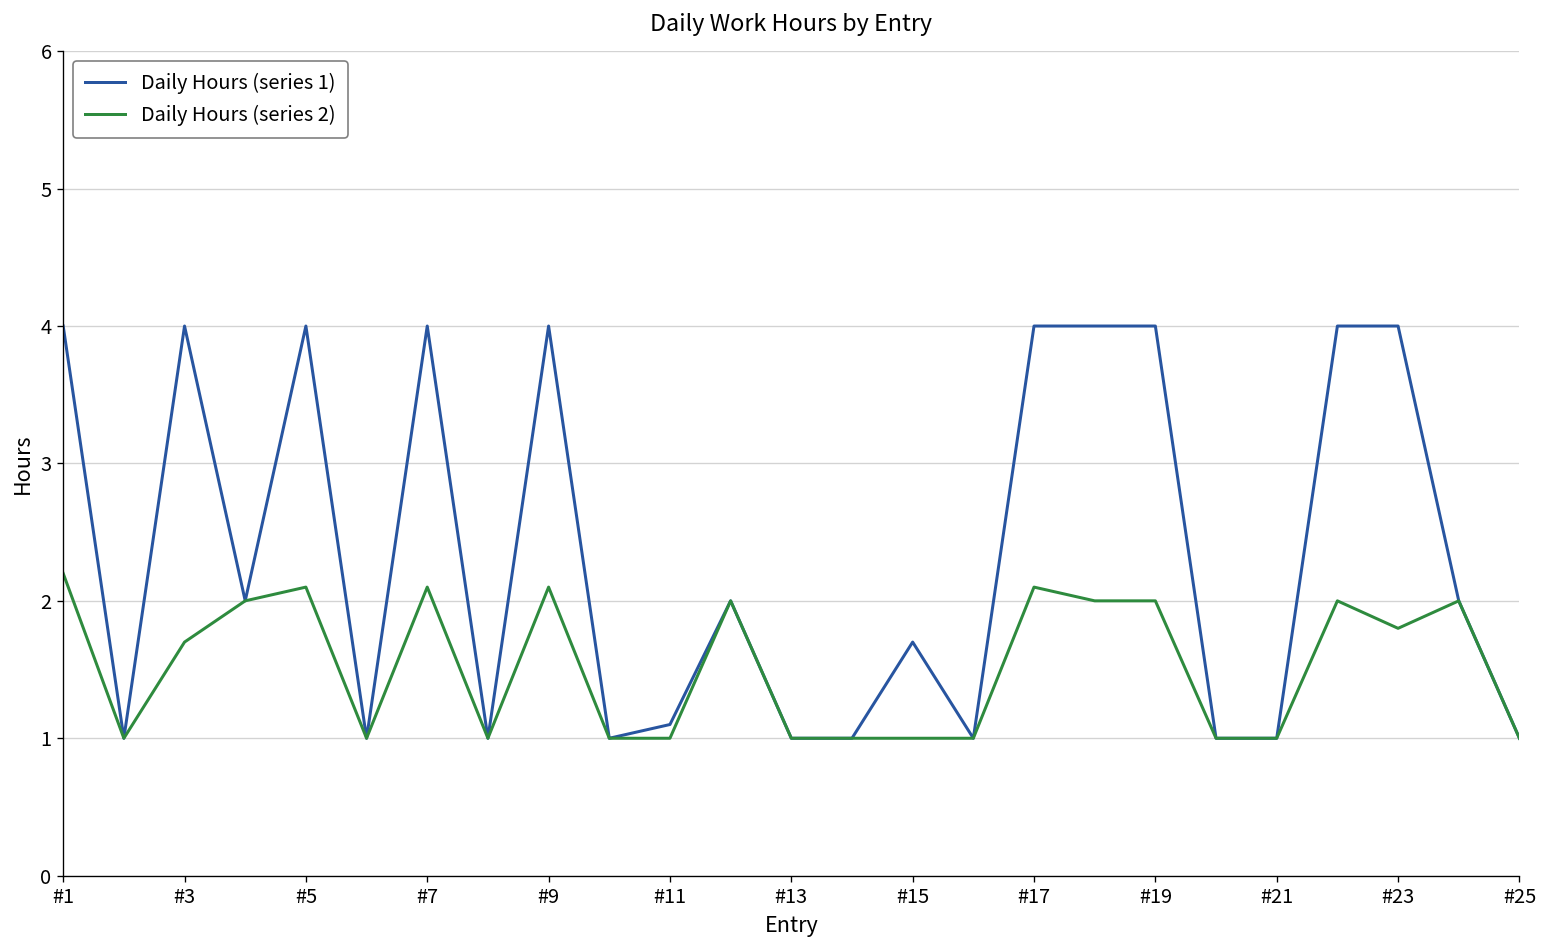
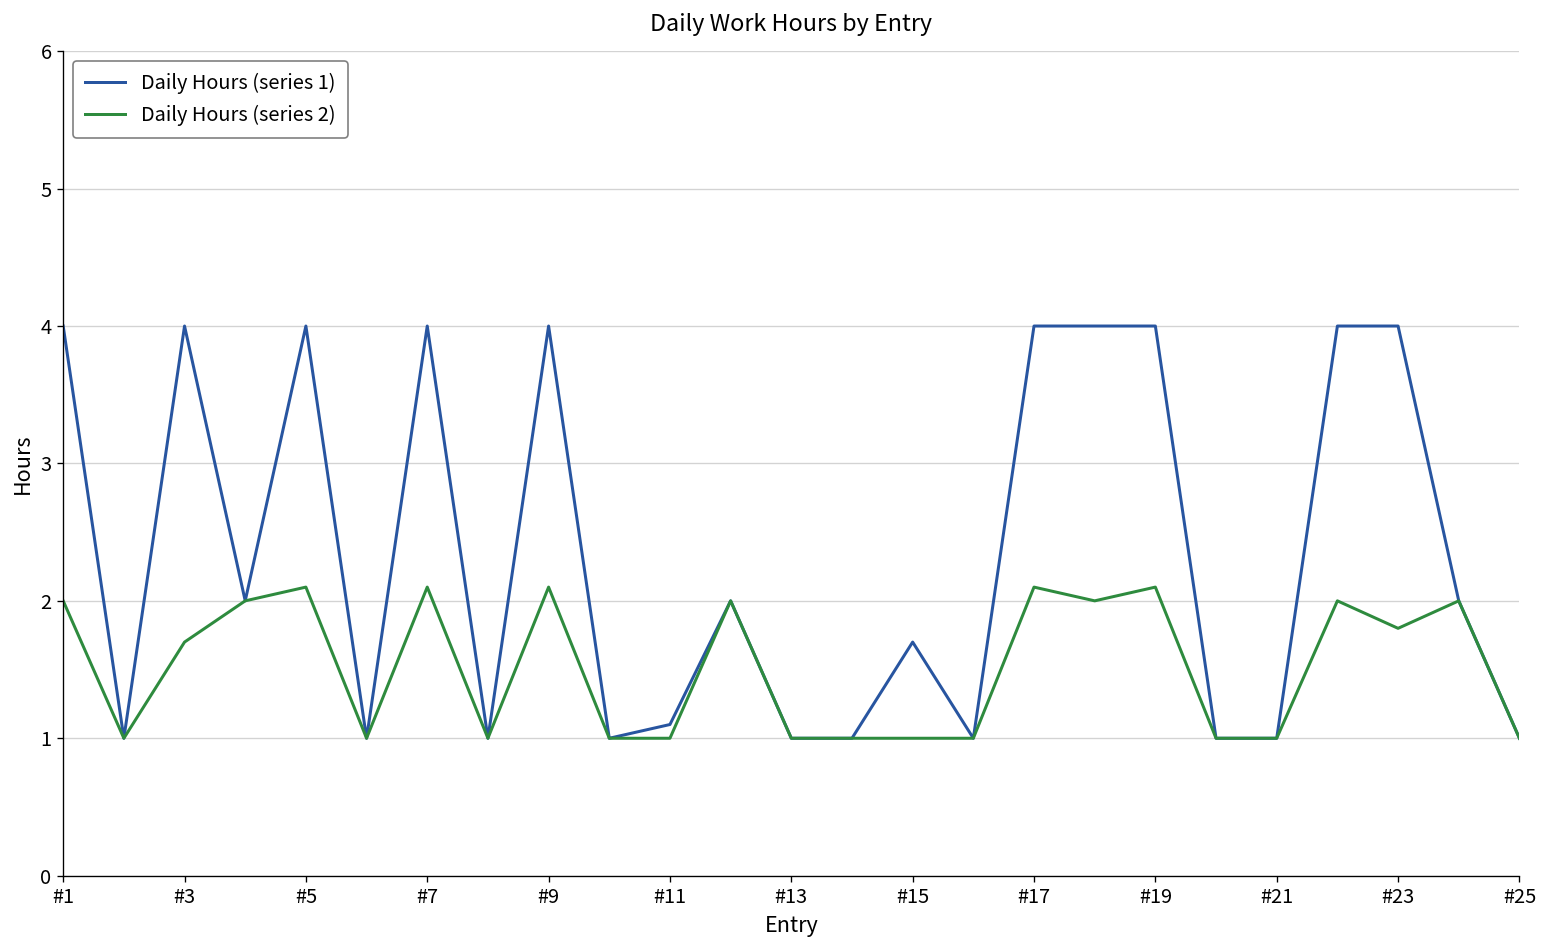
  {
    "Daily Hours (series 1)": {
      "#1": 4.0,
      "#3": 4.0,
      "#5": 4.0,
      "#7": 4.0,
      "#9": 4.0,
      "#11": 1.1,
      "#15": 1.7,
      "#17": 4.0,
      "#19": 4.0,
      "#23": 4.0
    },
    "Daily Hours (series 2)": {
-     "#1": 2.2,
+     "#1": 2.0,
      "#3": 1.7,
      "#5": 2.1,
      "#7": 2.1,
      "#9": 2.1,
      "#11": 1.0,
      "#15": 1.0,
      "#17": 2.1,
-     "#19": 2.0,
+     "#19": 2.1,
      "#23": 1.8
    }
  }
